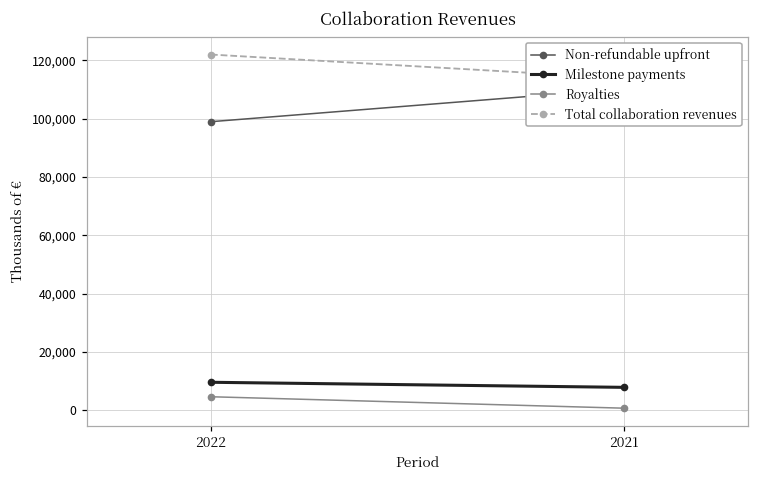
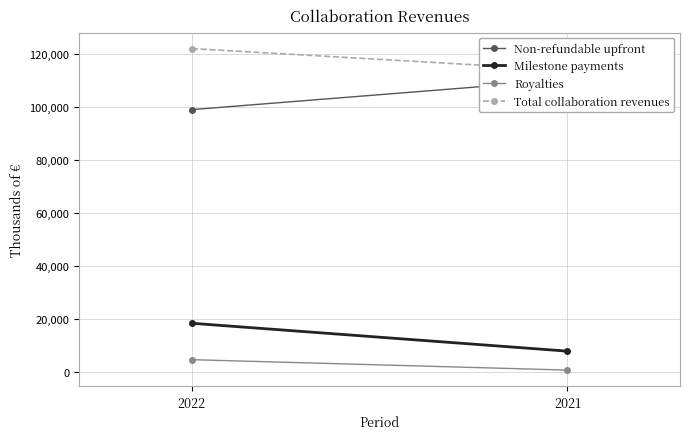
  {
    "Non-refundable upfront": {
      "2022": "99,000"
    },
    "Milestone payments": {
-     "2022": "10,000",
+     "2022": "18,000",
      "2021": "8,000"
    }
  }
